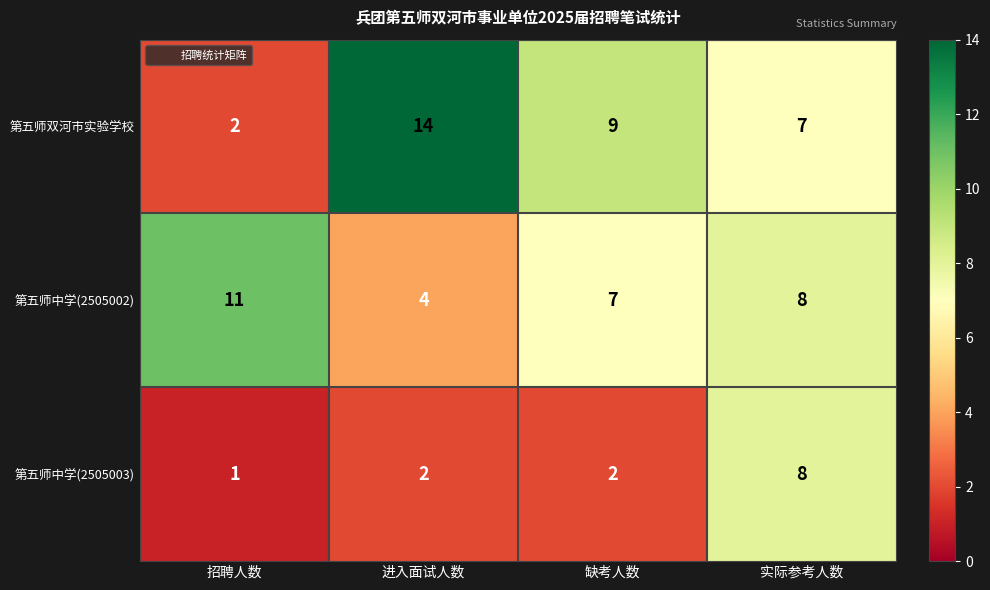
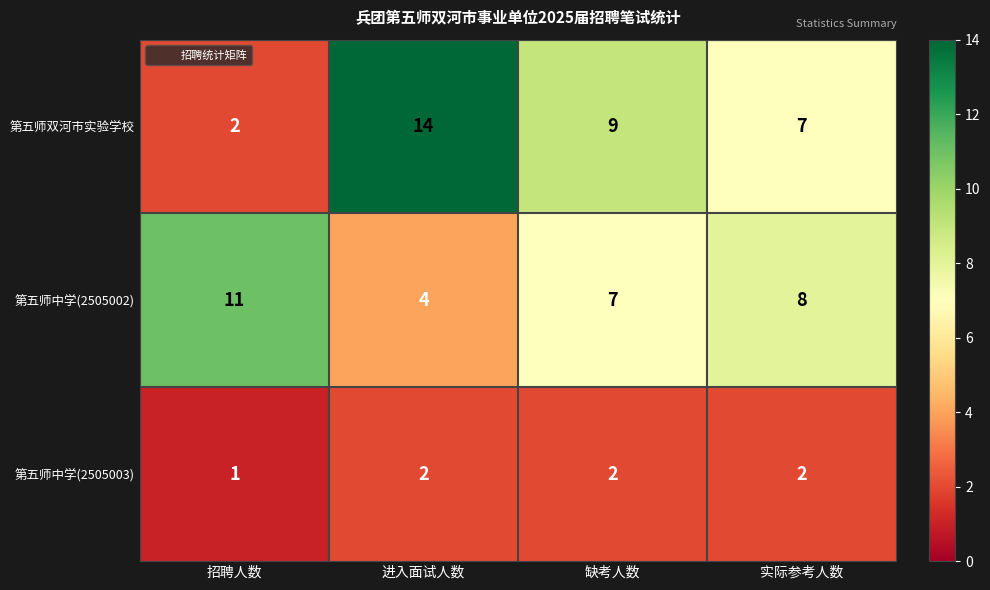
  {
    "第五师双河市实验学校": {
      "招聘人数": 2,
      "进入面试人数": 14,
      "缺考人数": 9,
      "实际参考人数": 7
    },
    "第五师中学(2505002)": {
      "招聘人数": 11,
      "进入面试人数": 4,
      "缺考人数": 7,
      "实际参考人数": 8
    },
    "第五师中学(2505003)": {
      "招聘人数": 1,
      "进入面试人数": 2,
      "缺考人数": 2,
-     "实际参考人数": 8
+     "实际参考人数": 2
    }
  }
